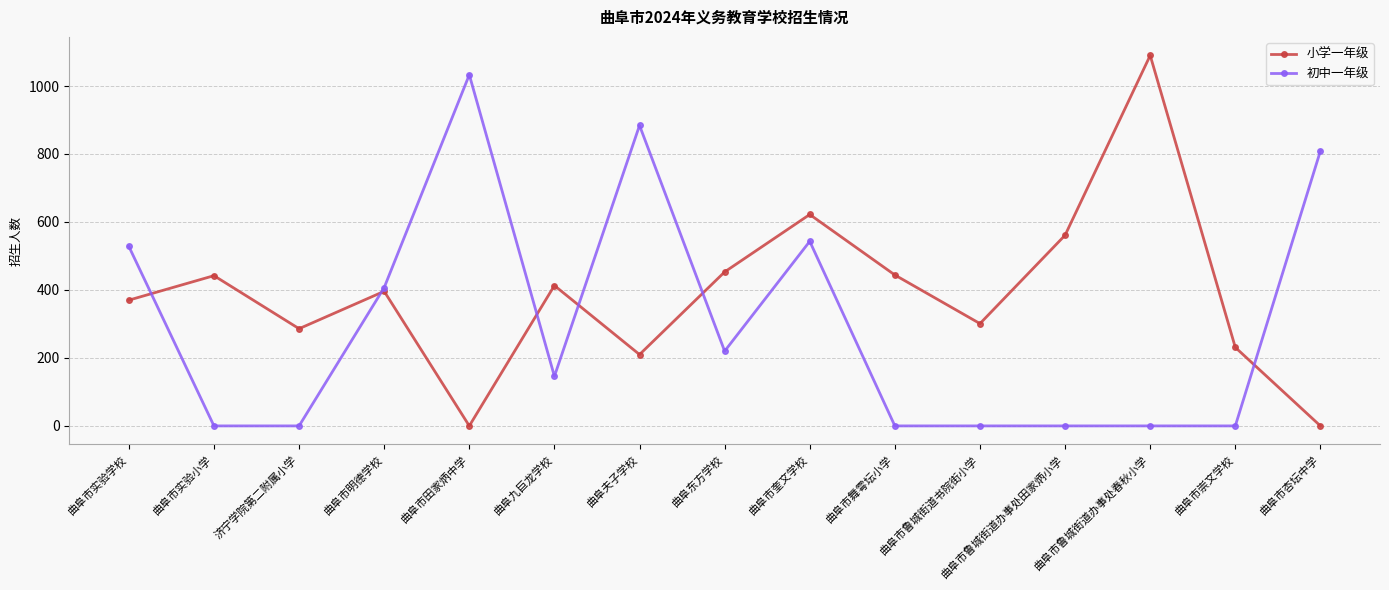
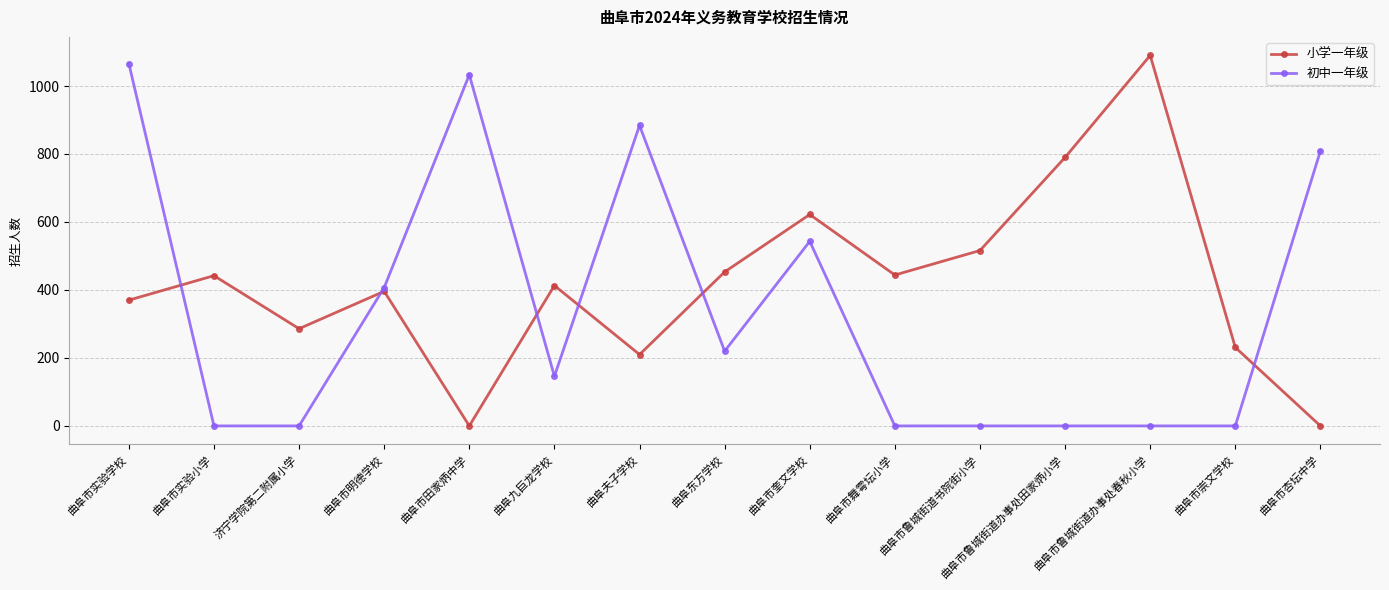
  {
    "小学一年级": {
      "曲阜市实验学校": 370,
      "曲阜市实验小学": 440,
      "济宁学院第二附属小学": 290,
      "曲阜市明德学校": 400,
      "曲阜市田家炳中学": 0,
      "曲阜九巨龙学校": 410,
      "曲阜夫子学校": 210,
      "曲阜东方学校": 450,
      "曲阜市奎文学校": 620,
      "曲阜市舞雩坛小学": 440,
-     "曲阜市鲁城街道书院街小学": 300,
-     "曲阜市鲁城街道办事处田家炳小学": 560,
+     "曲阜市鲁城街道书院街小学": 520,
+     "曲阜市鲁城街道办事处田家炳小学": 790,
      "曲阜市鲁城街道办事处春秋小学": 1090,
      "曲阜市崇文学校": 230,
      "曲阜市杏坛中学": 0
    },
    "初中一年级": {
-     "曲阜市实验学校": 530,
+     "曲阜市实验学校": 1070,
      "曲阜市实验小学": 0,
      "济宁学院第二附属小学": 0,
      "曲阜市明德学校": 410,
      "曲阜市田家炳中学": 1030,
      "曲阜九巨龙学校": 150,
      "曲阜夫子学校": 880,
      "曲阜东方学校": 220,
      "曲阜市奎文学校": 540,
      "曲阜市舞雩坛小学": 0,
      "曲阜市鲁城街道书院街小学": 0,
      "曲阜市鲁城街道办事处田家炳小学": 0,
      "曲阜市鲁城街道办事处春秋小学": 0,
      "曲阜市崇文学校": 0,
      "曲阜市杏坛中学": 810
    }
  }
